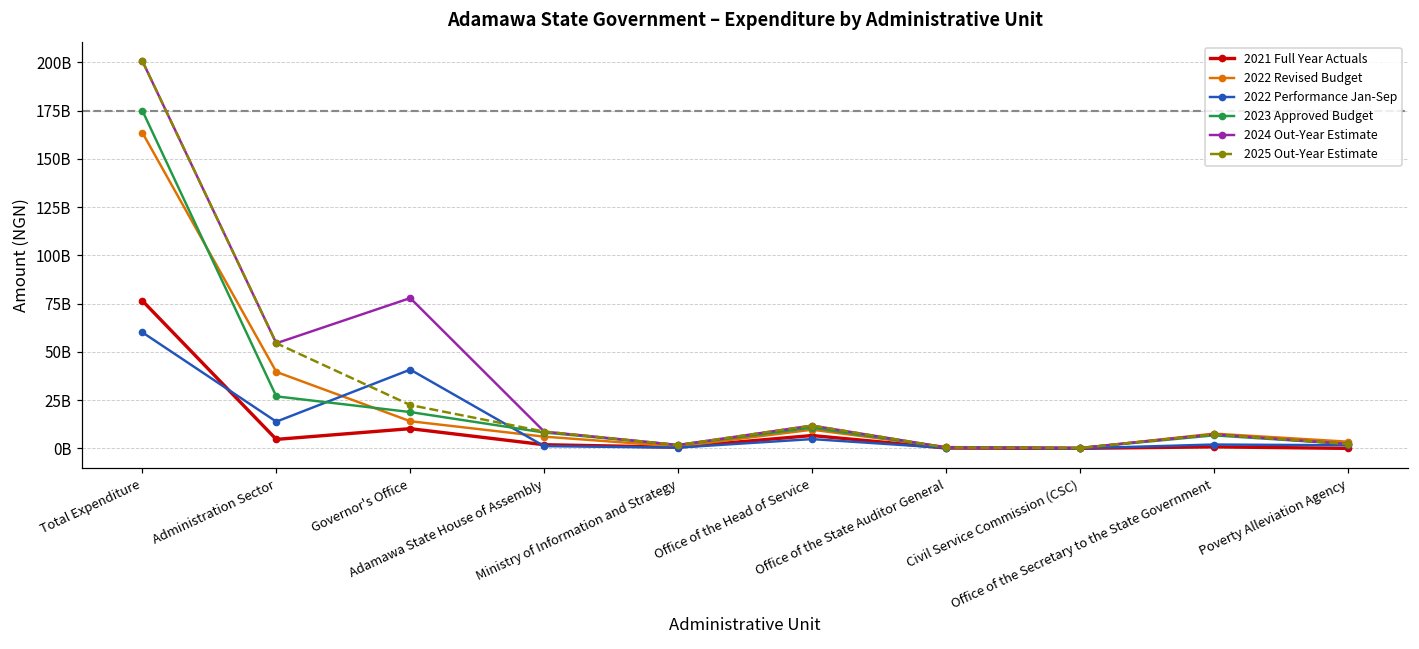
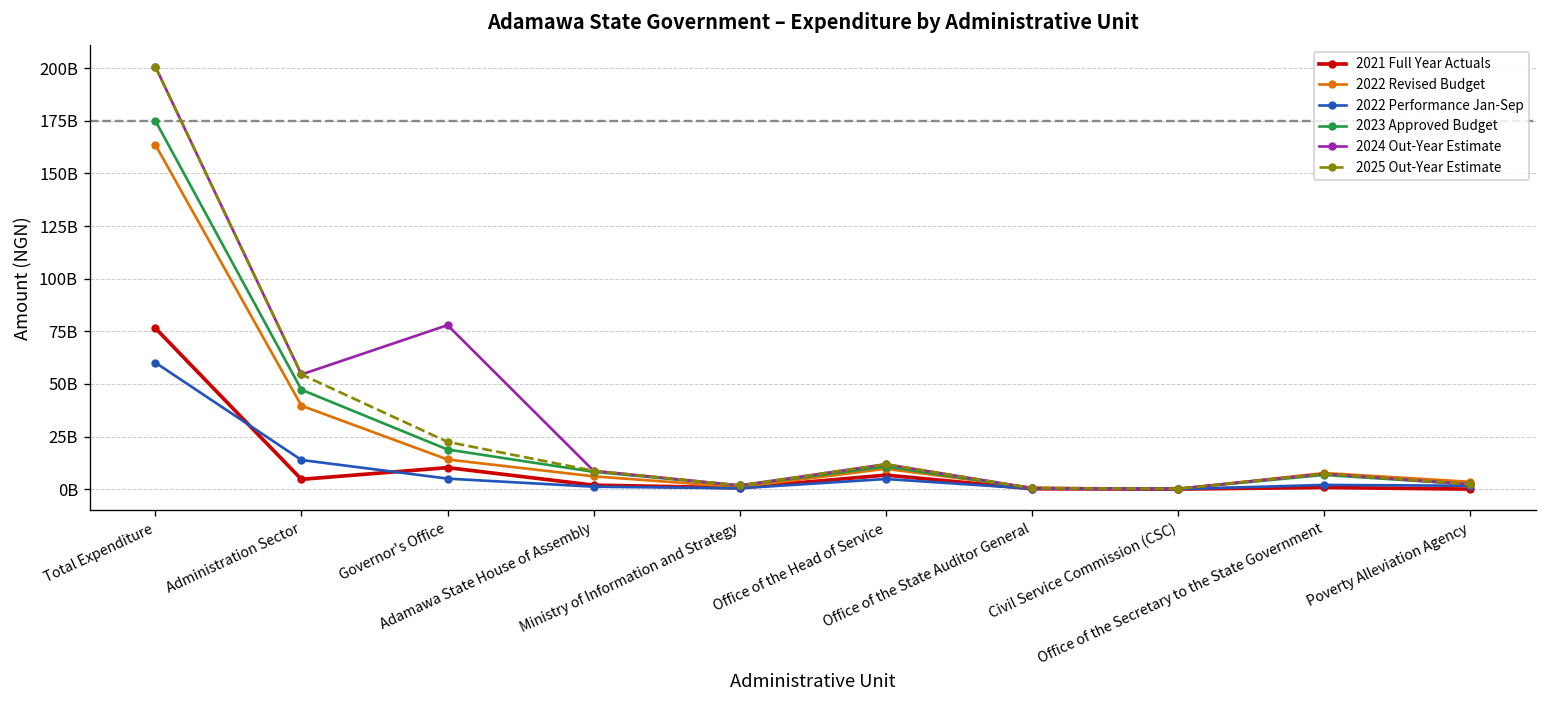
  {
    "2021 Full Year Actuals": {
      "Total Expenditure": 77000000000,
      "Administration Sector": 5000000000,
      "Governor's Office": 10000000000,
      "Office of the Head of Service": 7000000000,
      "Poverty Alleviation Agency": 0
    },
    "2022 Revised Budget": {
      "Total Expenditure": 164000000000,
      "Administration Sector": 40000000000,
      "Governor's Office": 14000000000,
      "Adamawa State House of Assembly": 6000000000
    },
    "2022 Performance Jan-Sep": {
      "Total Expenditure": 60000000000,
      "Administration Sector": 14000000000,
-     "Governor's Office": 41000000000,
+     "Governor's Office": 5000000000,
      "Office of the Head of Service": 5000000000
    },
    "2023 Approved Budget": {
      "Total Expenditure": 175000000000,
-     "Administration Sector": 27000000000,
+     "Administration Sector": 47000000000,
      "Governor's Office": 19000000000
    },
    "2024 Out-Year Estimate": {
      "Governor's Office": 78000000000
    },
    "2025 Out-Year Estimate": {
      "Governor's Office": 22000000000
    }
  }
